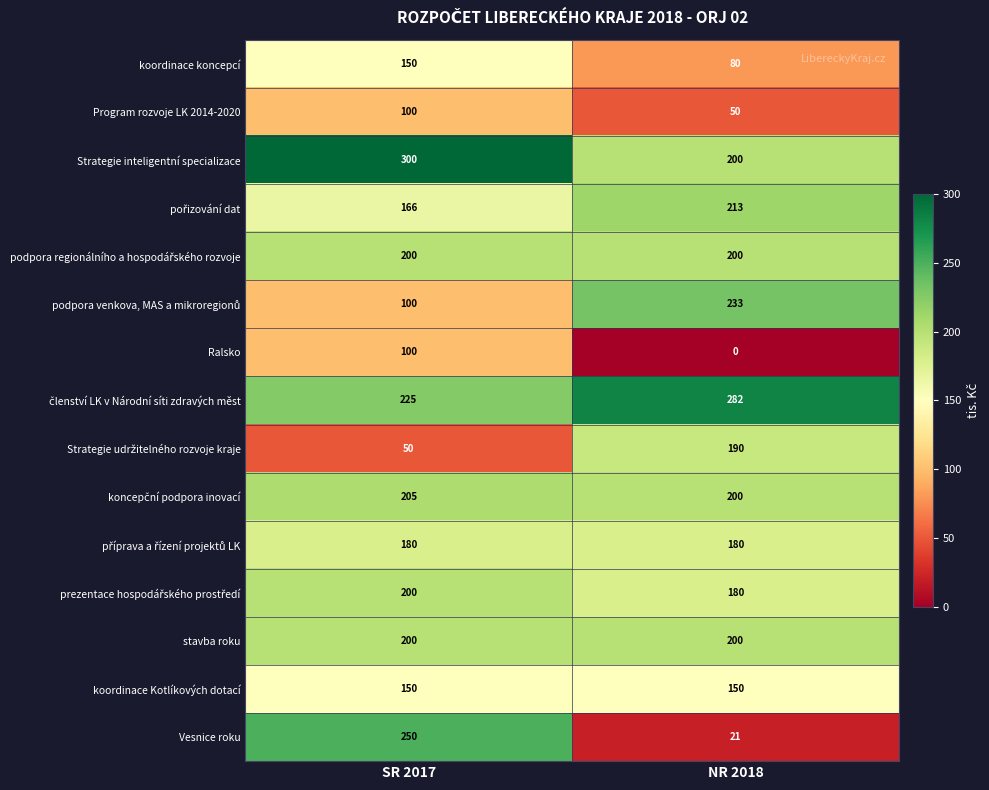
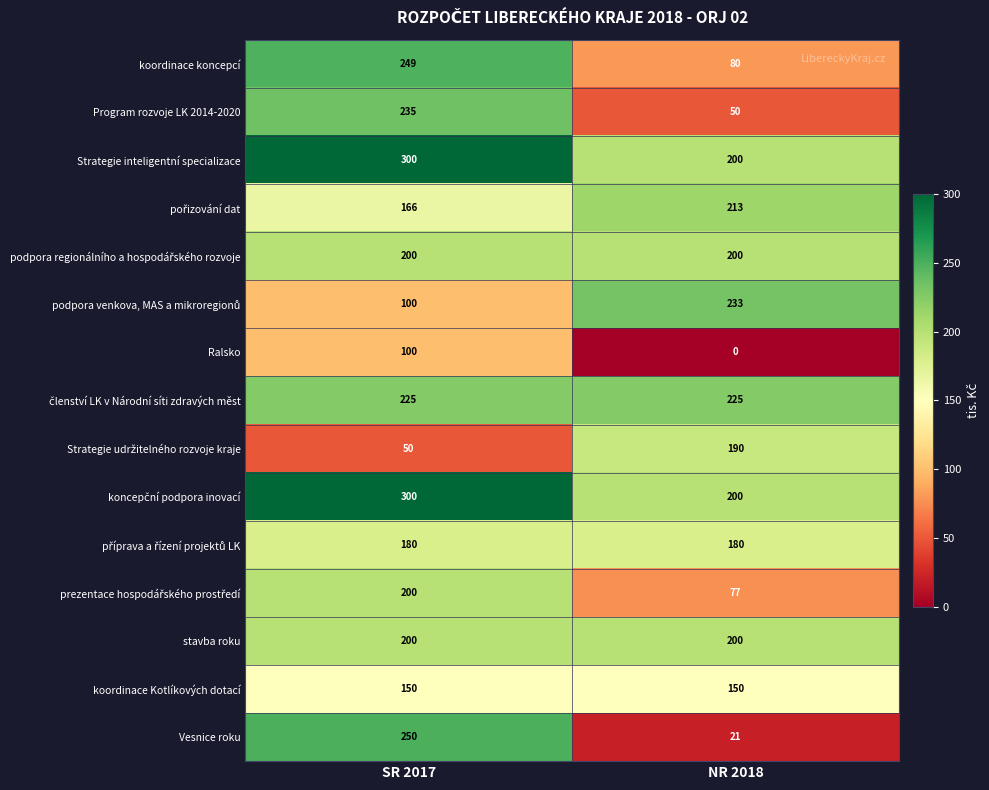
  {
    "koordinace koncepcí": {
-     "SR 2017": 150
+     "SR 2017": 249
    },
    "Program rozvoje LK 2014-2020": {
-     "SR 2017": 100,
+     "SR 2017": 235,
      "NR 2018": 50
    },
    "Strategie inteligentní specializace": {
      "SR 2017": 300,
      "NR 2018": 200
    },
    "pořizování dat": {
      "SR 2017": 166,
      "NR 2018": 213
    },
    "podpora regionálního a hospodářského rozvoje": {
      "SR 2017": 200,
      "NR 2018": 200
    },
    "podpora venkova, MAS a mikroregionů": {
      "SR 2017": 100,
      "NR 2018": 233
    },
    "Ralsko": {
      "SR 2017": 100,
      "NR 2018": 0
    },
    "členství LK v Národní síti zdravých měst": {
      "SR 2017": 225,
-     "NR 2018": 282
+     "NR 2018": 225
    },
    "Strategie udržitelného rozvoje kraje": {
      "SR 2017": 50,
      "NR 2018": 190
    },
    "koncepční podpora inovací": {
-     "SR 2017": 205,
+     "SR 2017": 300,
      "NR 2018": 200
    },
    "příprava a řízení projektů LK": {
      "SR 2017": 180,
      "NR 2018": 180
    },
    "prezentace hospodářského prostředí": {
      "SR 2017": 200,
-     "NR 2018": 180
+     "NR 2018": 77
    },
    "stavba roku": {
      "SR 2017": 200,
      "NR 2018": 200
    },
    "koordinace Kotlíkových dotací": {
      "SR 2017": 150,
      "NR 2018": 150
    },
    "Vesnice roku": {
      "SR 2017": 250,
      "NR 2018": 21
    }
  }
